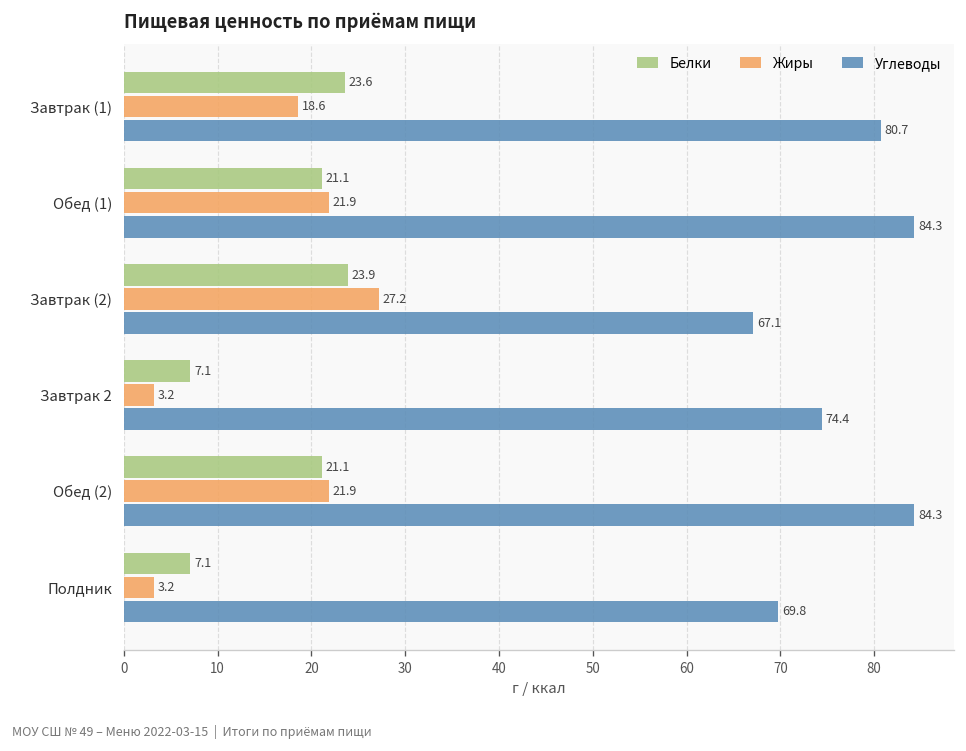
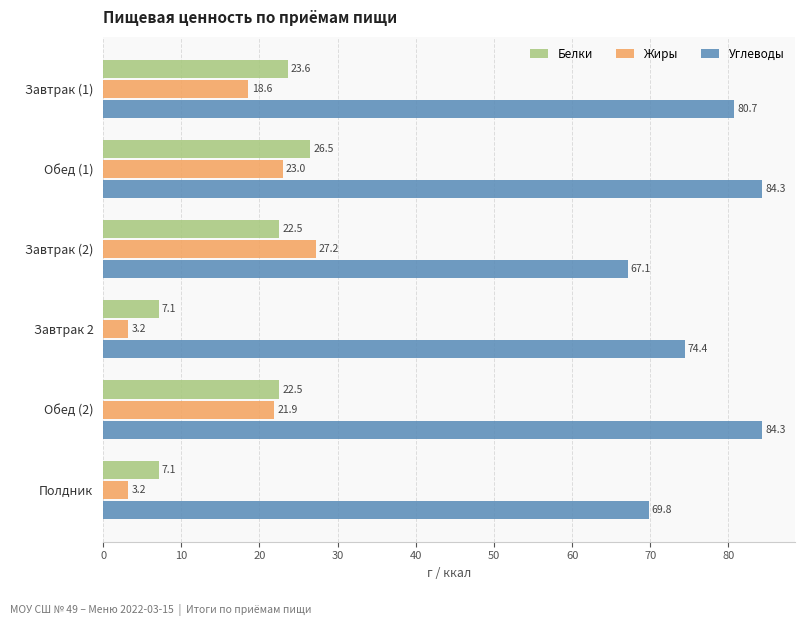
  {
    "Белки": {
      "Завтрак (1)": 23.6,
-     "Обед (1)": 21.1,
-     "Завтрак (2)": 23.9,
+     "Обед (1)": 26.5,
+     "Завтрак (2)": 22.5,
      "Завтрак 2": 7.1,
-     "Обед (2)": 21.1,
+     "Обед (2)": 22.5,
      "Полдник": 7.1
    },
    "Жиры": {
      "Завтрак (1)": 18.6,
-     "Обед (1)": 21.9,
+     "Обед (1)": 23.0,
      "Завтрак (2)": 27.2,
      "Завтрак 2": 3.2,
      "Обед (2)": 21.9,
      "Полдник": 3.2
    },
    "Углеводы": {
      "Завтрак (1)": 80.7,
      "Обед (1)": 84.3,
      "Завтрак (2)": 67.1,
      "Завтрак 2": 74.4,
      "Обед (2)": 84.3,
      "Полдник": 69.8
    }
  }
